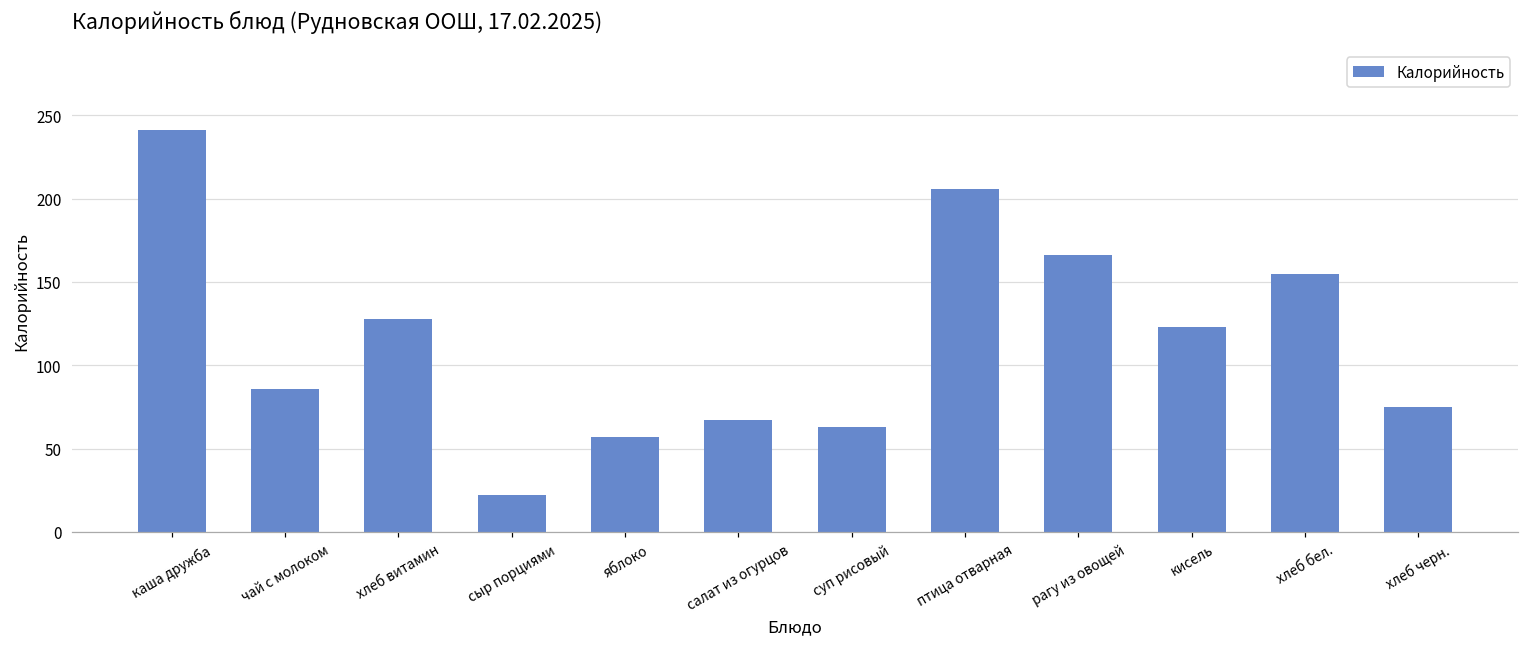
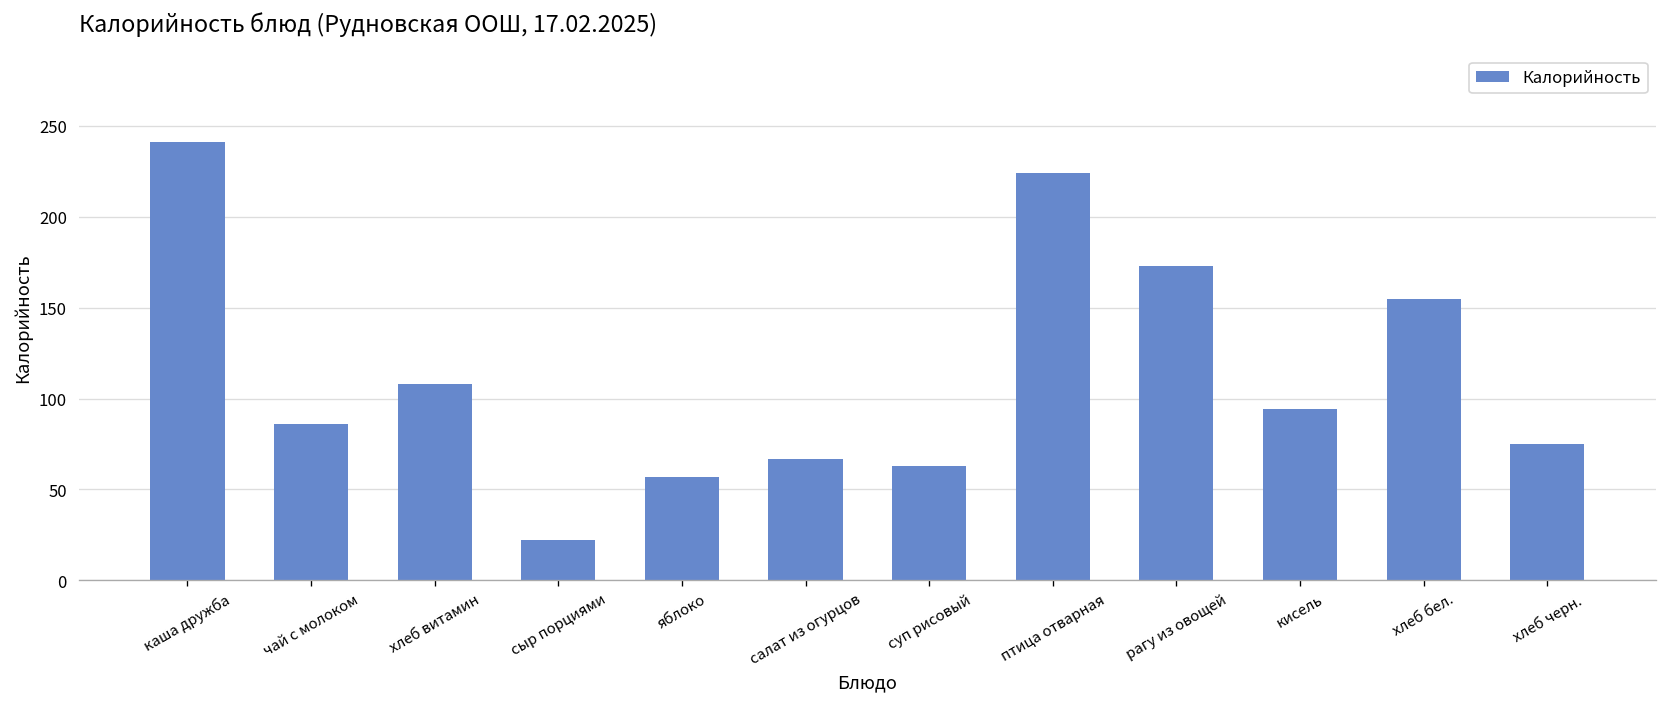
  {
    "каша дружба": 241,
    "чай с молоком": 86,
-   "хлеб витамин": 128,
+   "хлеб витамин": 108,
    "сыр порциями": 22,
    "яблоко": 57,
    "салат из огурцов": 67,
    "суп рисовый": 63,
-   "птица отварная": 206,
-   "рагу из овощей": 166,
-   "кисель": 123,
+   "птица отварная": 224,
+   "рагу из овощей": 173,
+   "кисель": 94,
    "хлеб бел.": 155,
    "хлеб черн.": 75
  }
